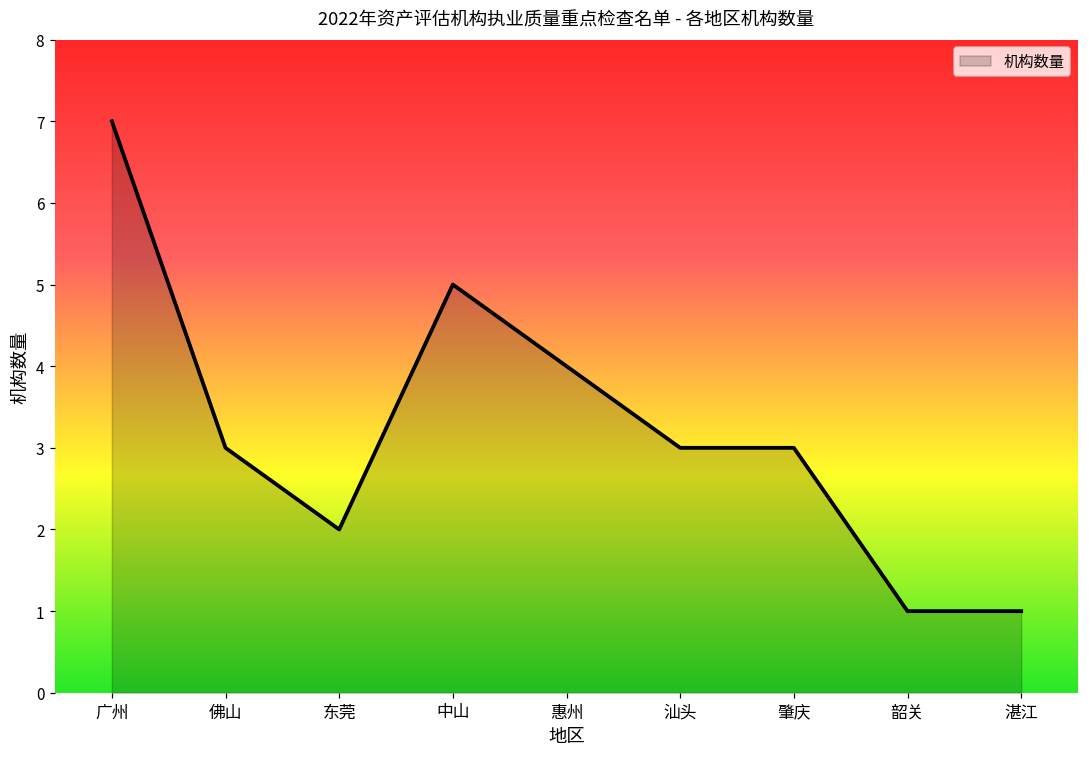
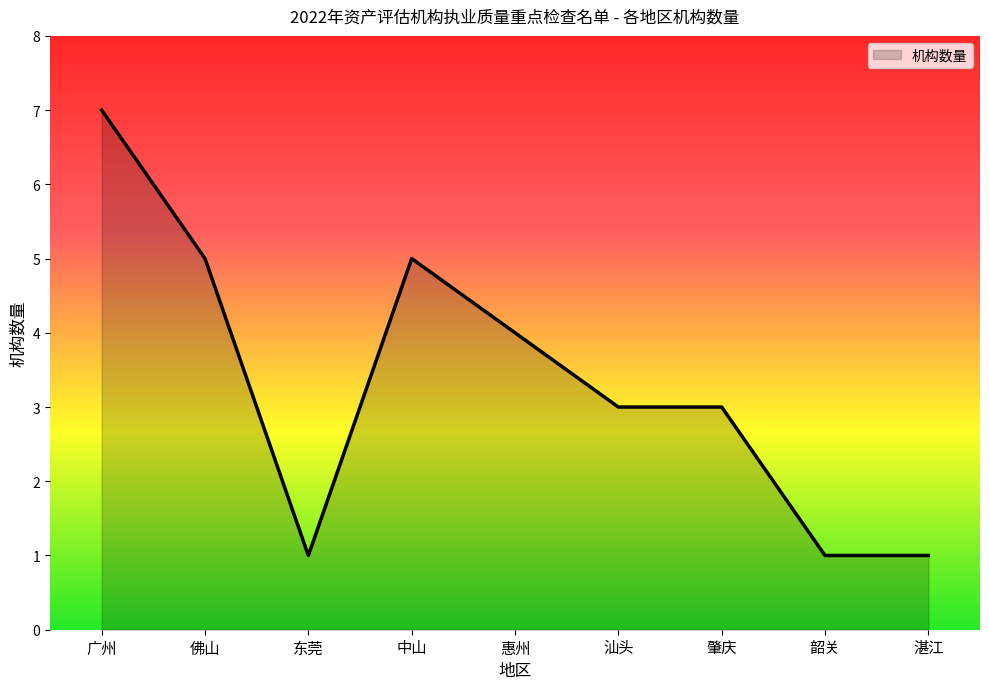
  {
    "广州": 7,
-   "佛山": 3,
-   "东莞": 2,
+   "佛山": 5,
+   "东莞": 1,
    "中山": 5,
    "惠州": 4,
    "汕头": 3,
    "肇庆": 3,
    "韶关": 1,
    "湛江": 1
  }
